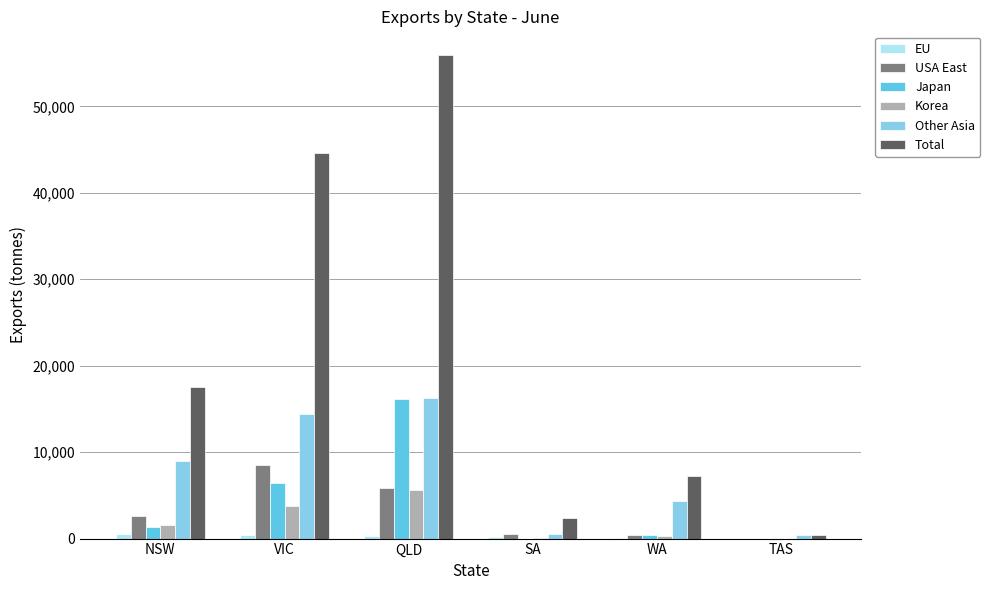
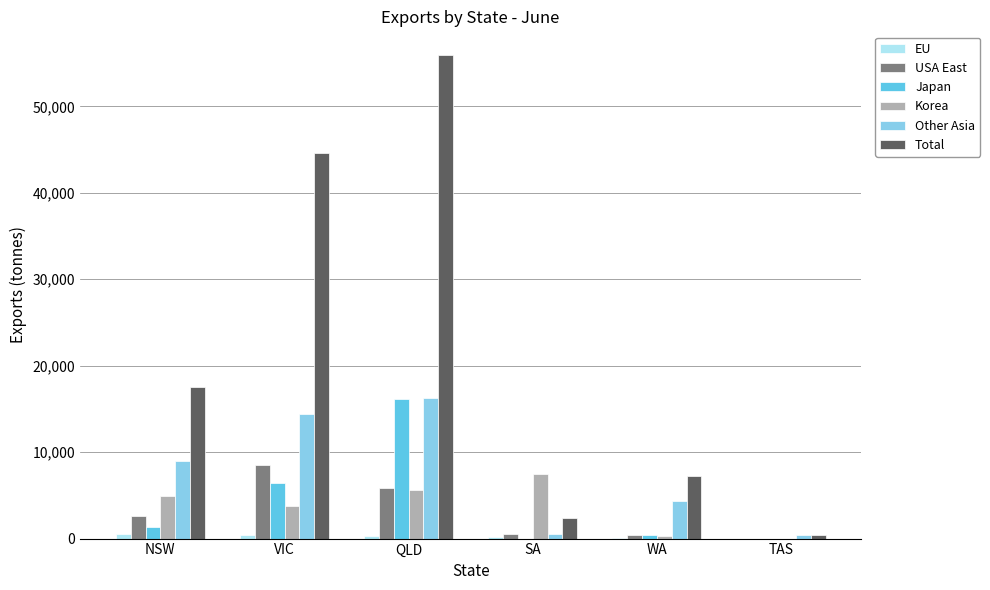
  {
    "Korea": {
-     "NSW": "2,000",
+     "NSW": "5,000",
      "VIC": "4,000",
      "QLD": "6,000",
-     "SA": "0",
+     "SA": "7,000",
      "WA": "0",
      "TAS": "0"
    }
  }
